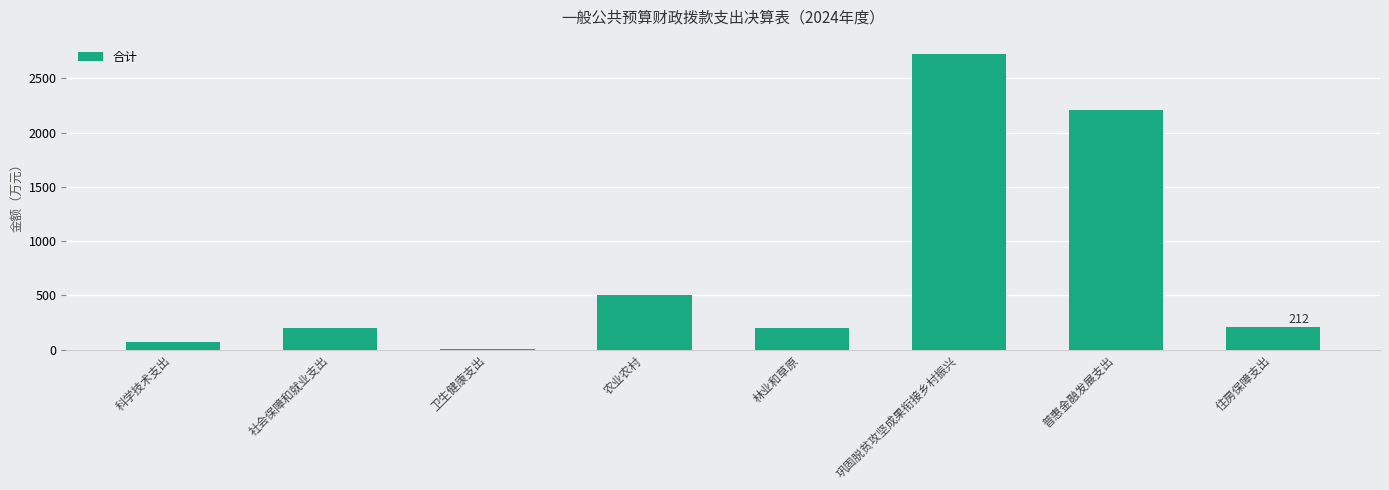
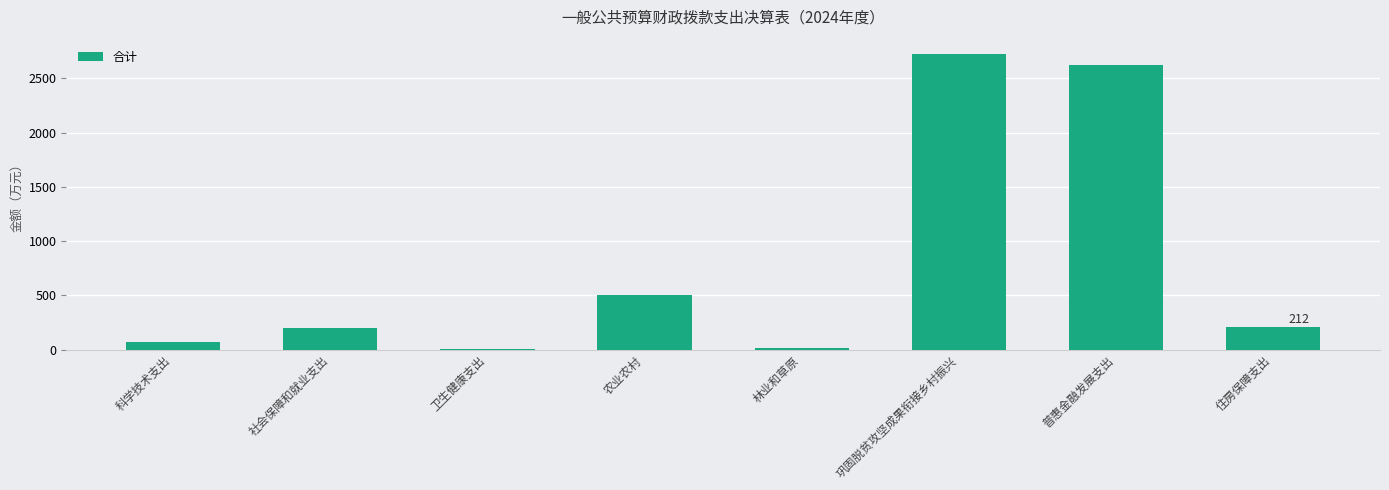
  {
    "科学技术支出": 70,
    "社会保障和就业支出": 200,
    "农业农村": 500,
-   "林业和草原": 200,
+   "林业和草原": 20,
    "巩固脱贫攻坚成果衔接乡村振兴": 2720,
-   "普惠金融发展支出": 2210
+   "普惠金融发展支出": 2620
  }
